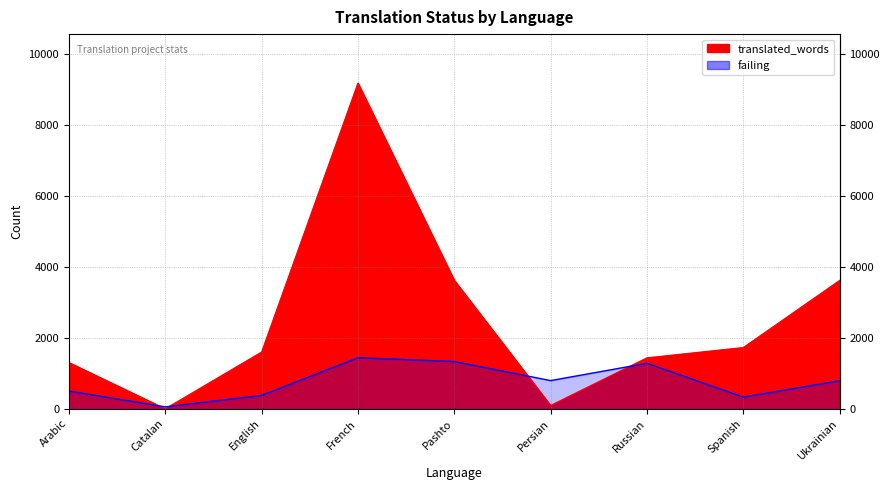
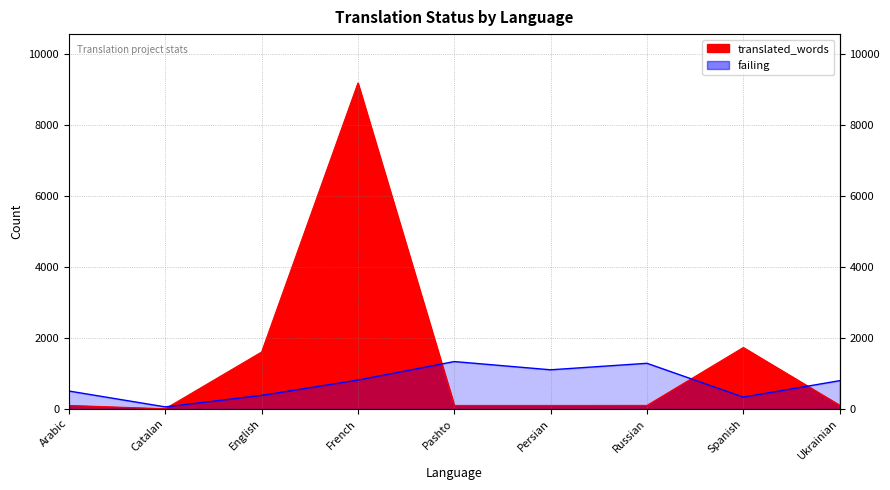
  {
    "translated_words": {
-     "Arabic": 1300,
+     "Arabic": 100,
      "English": 1600,
      "French": 9200,
-     "Pashto": 3600,
+     "Pashto": 100,
      "Persian": 100,
-     "Russian": 1400,
+     "Russian": 100,
      "Spanish": 1700,
-     "Ukrainian": 3600
+     "Ukrainian": 100
    },
    "failing": {
      "Arabic": 500,
      "English": 400,
-     "French": 1400,
+     "French": 800,
      "Pashto": 1300,
-     "Persian": 800,
+     "Persian": 1100,
      "Russian": 1300,
      "Spanish": 300,
      "Ukrainian": 800
    }
  }
